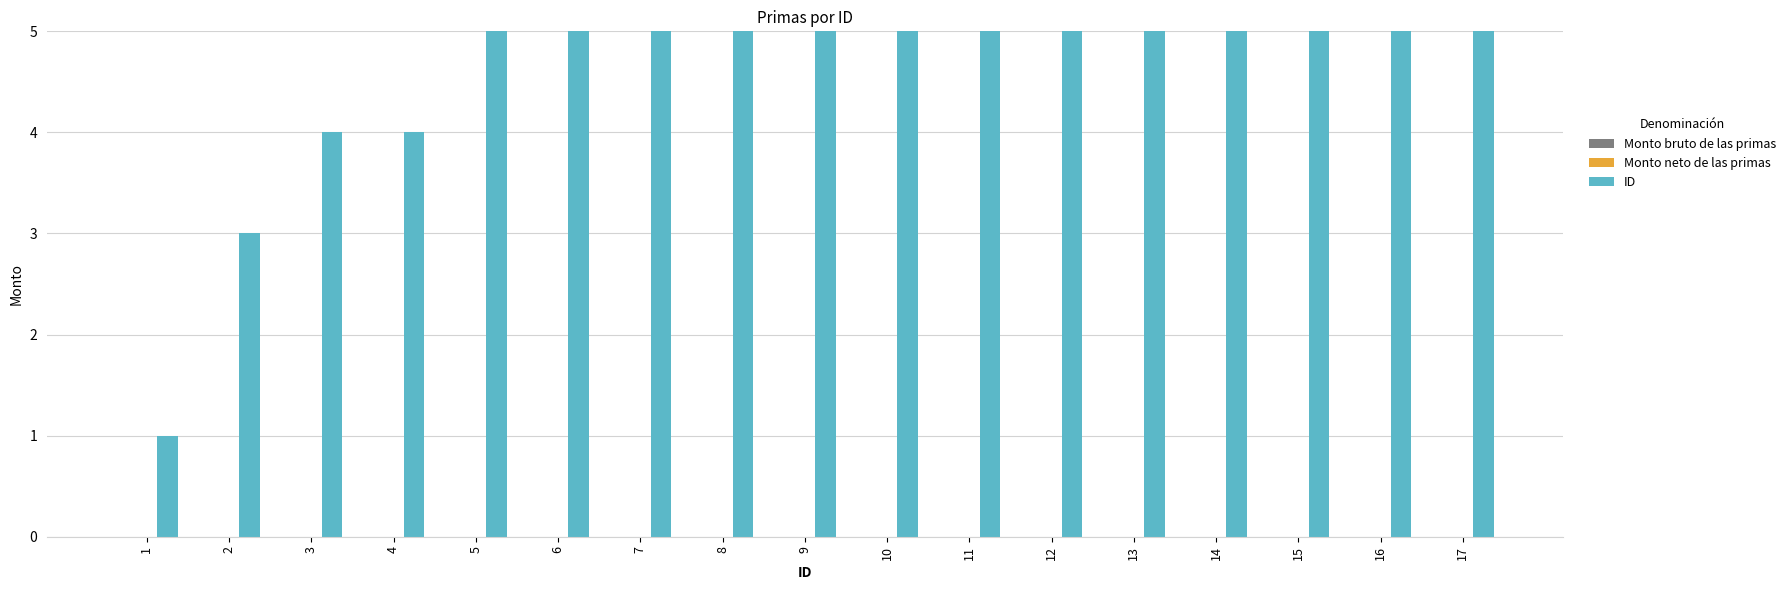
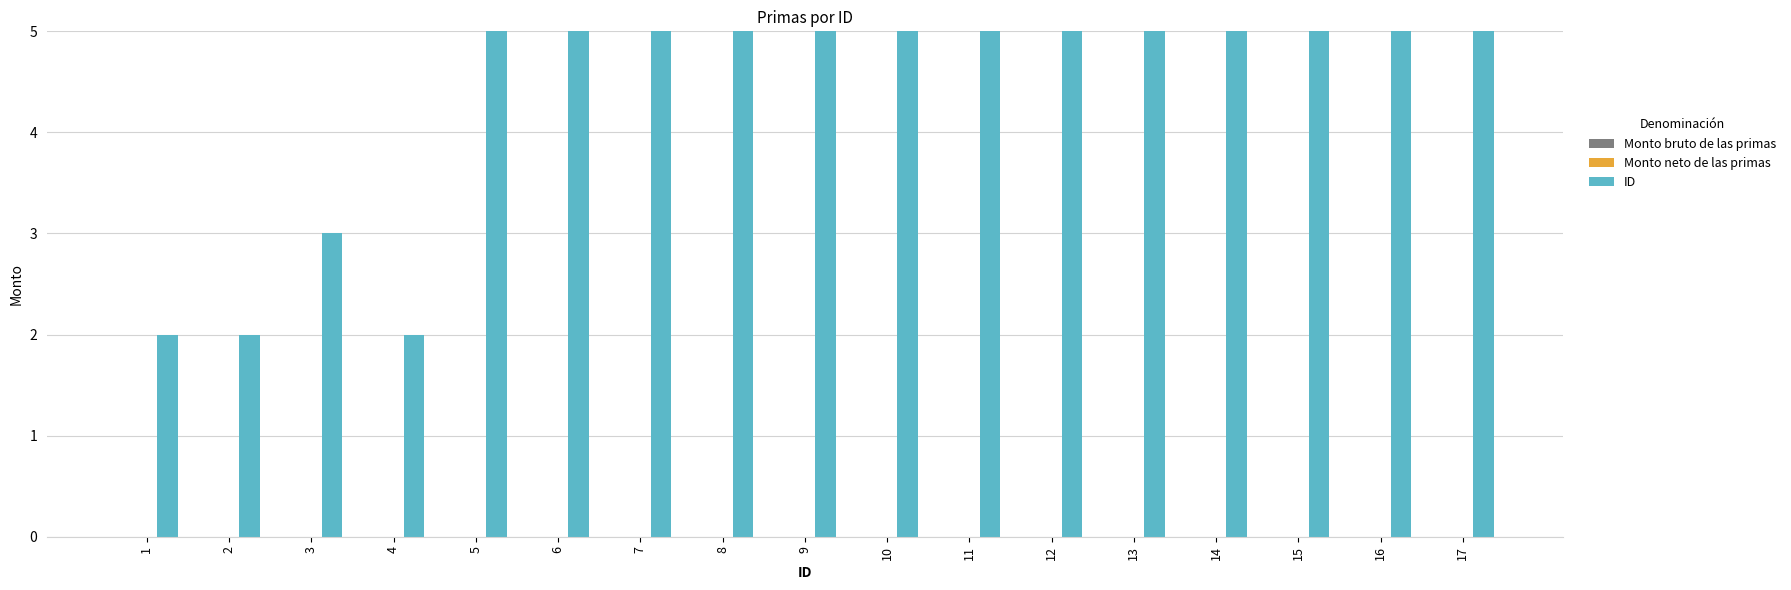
  {
    "Monto bruto de las primas": {
      "1": 0,
      "2": 0,
      "3": 0,
      "4": 0,
      "5": 0,
      "6": 0,
      "7": 0,
      "8": 0,
      "9": 0,
      "10": 0,
      "11": 0,
      "12": 0,
      "13": 0,
      "14": 0,
      "15": 0,
      "16": 0,
      "17": 0
    },
    "Monto neto de las primas": {
      "1": 0,
      "2": 0,
      "3": 0,
      "4": 0,
      "5": 0,
      "6": 0,
      "7": 0,
      "8": 0,
      "9": 0,
      "10": 0,
      "11": 0,
      "12": 0,
      "13": 0,
      "14": 0,
      "15": 0,
      "16": 0,
      "17": 0
    },
    "ID": {
-     "1": 1,
-     "2": 3,
-     "3": 4,
-     "4": 4,
+     "1": 2,
+     "2": 2,
+     "3": 3,
+     "4": 2,
      "5": 5
    }
  }
